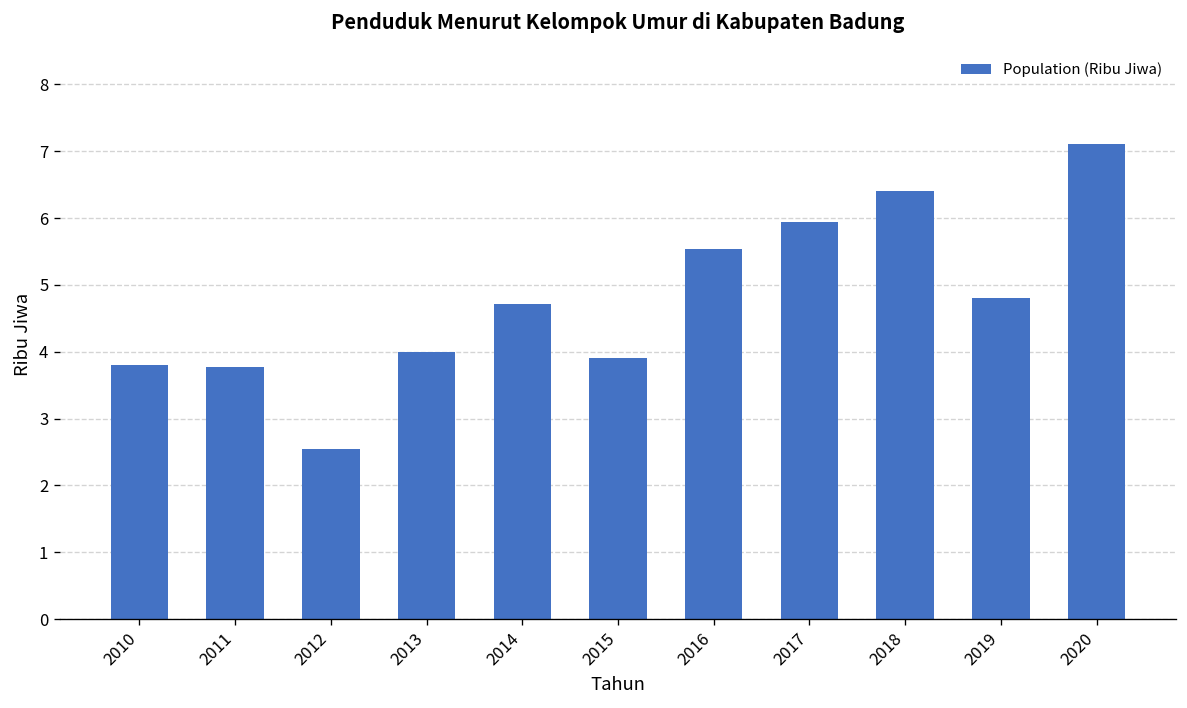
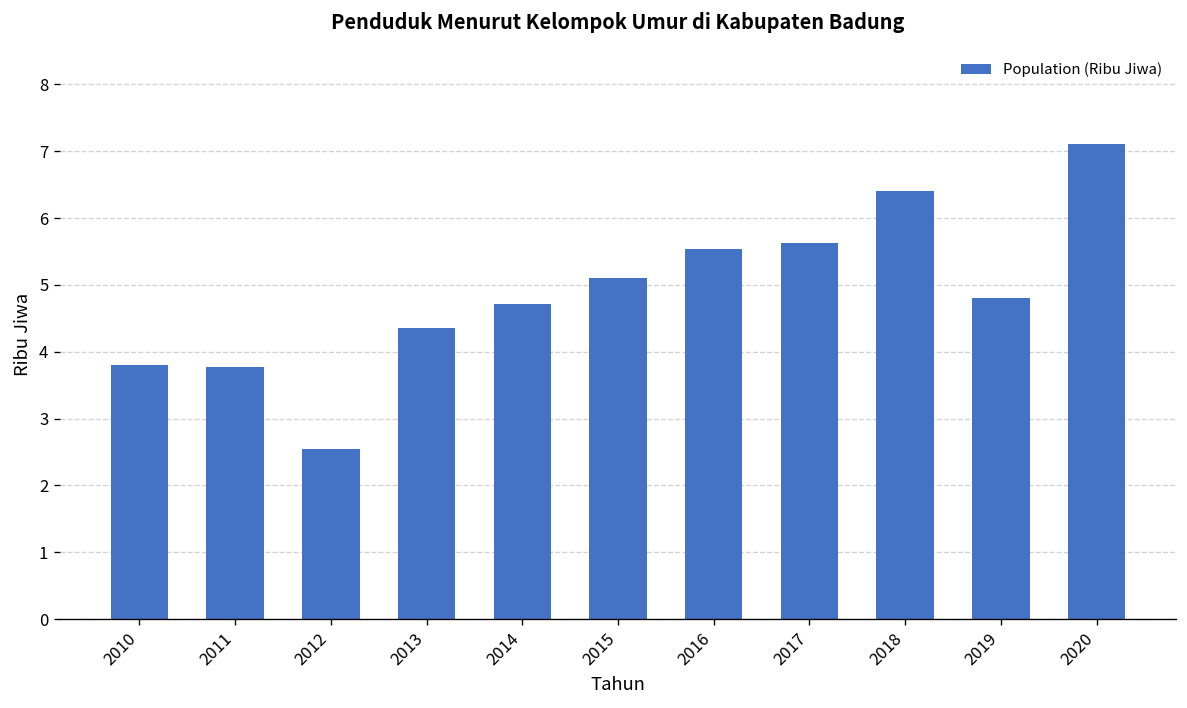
  {
    "2010": 3.8,
    "2011": 3.8,
    "2012": 2.6,
-   "2013": 4.0,
+   "2013": 4.4,
    "2014": 4.7,
-   "2015": 3.9,
+   "2015": 5.1,
    "2016": 5.5,
-   "2017": 5.9,
+   "2017": 5.6,
    "2018": 6.4,
    "2019": 4.8,
    "2020": 7.1
  }
